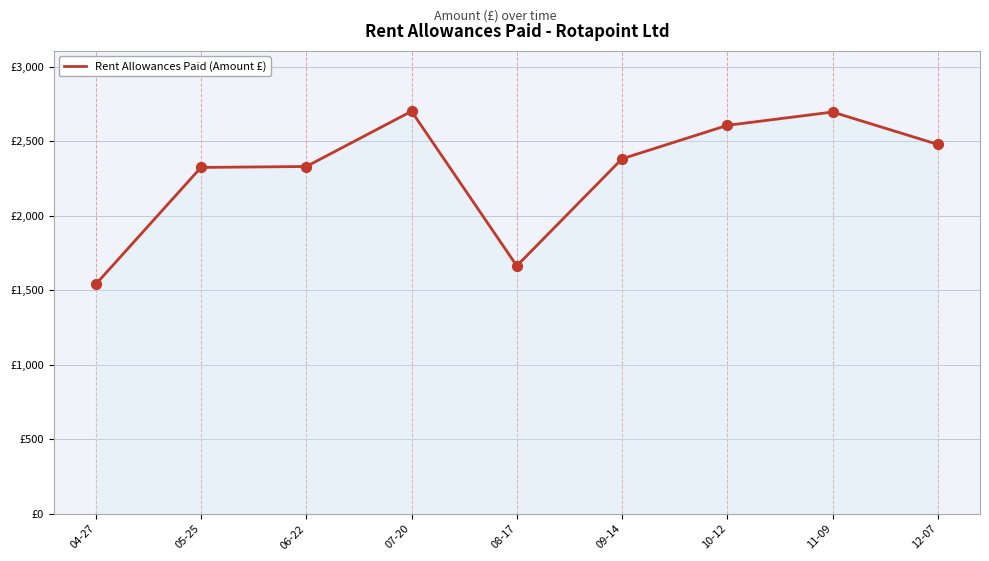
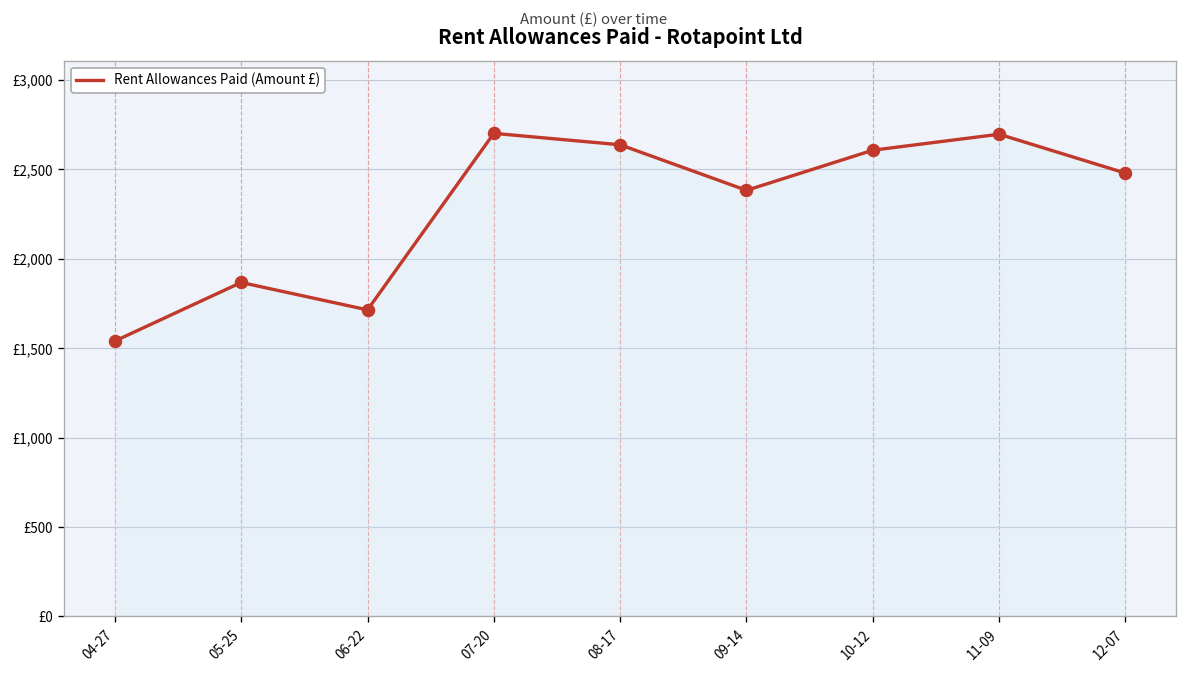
  {
    "04-27": "£1,540",
-   "05-25": "£2,320",
-   "06-22": "£2,330",
+   "05-25": "£1,870",
+   "06-22": "£1,710",
    "07-20": "£2,700",
-   "08-17": "£1,660",
+   "08-17": "£2,640",
    "09-14": "£2,380",
    "10-12": "£2,610",
    "11-09": "£2,700",
    "12-07": "£2,480"
  }
